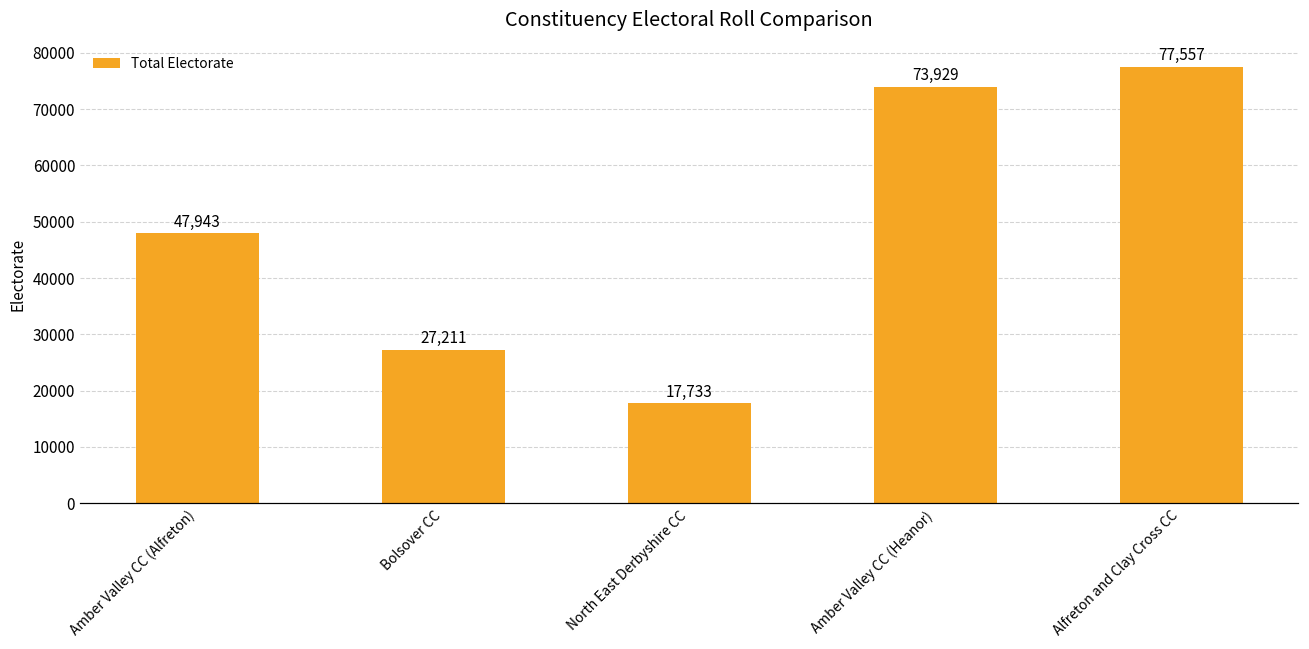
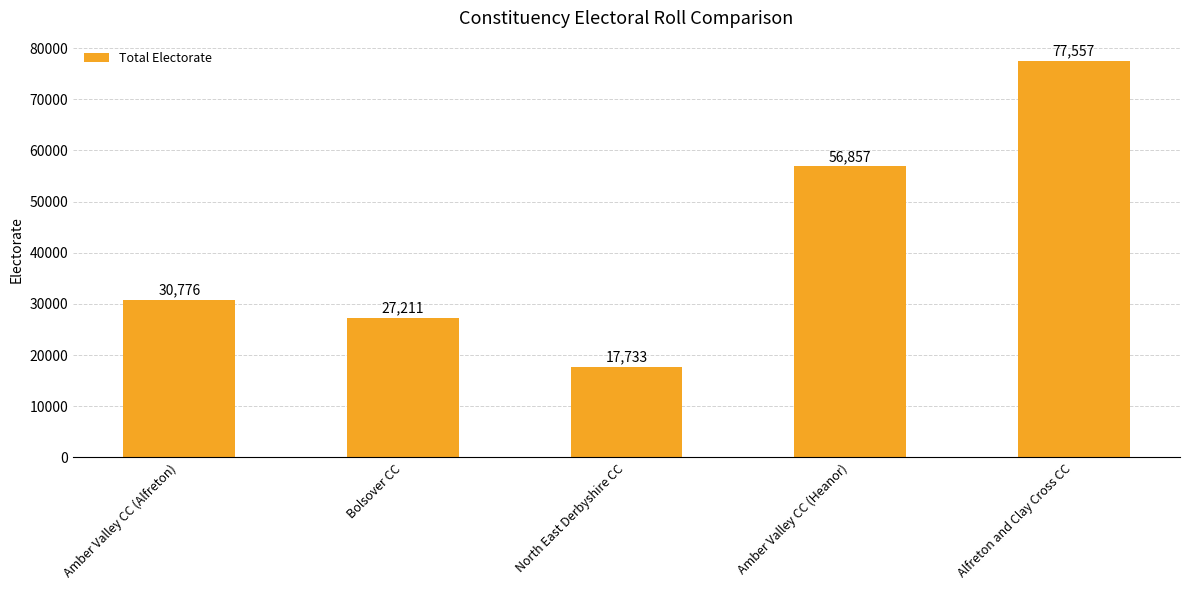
  {
-   "Amber Valley CC (Alfreton)": "47,943",
+   "Amber Valley CC (Alfreton)": "30,776",
    "Bolsover CC": "27,211",
    "North East Derbyshire CC": "17,733",
-   "Amber Valley CC (Heanor)": "73,929",
+   "Amber Valley CC (Heanor)": "56,857",
    "Alfreton and Clay Cross CC": "77,557"
  }
